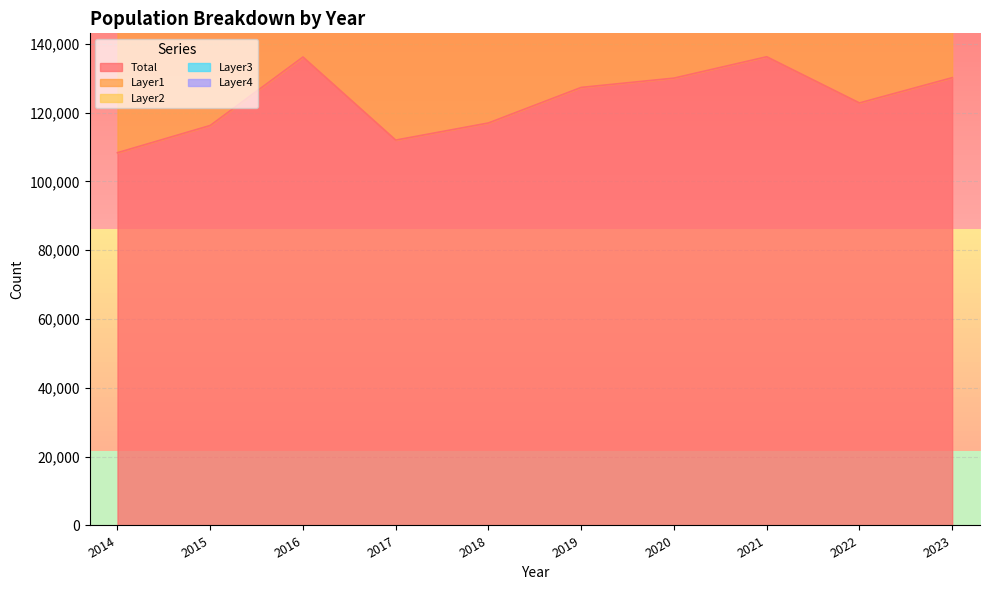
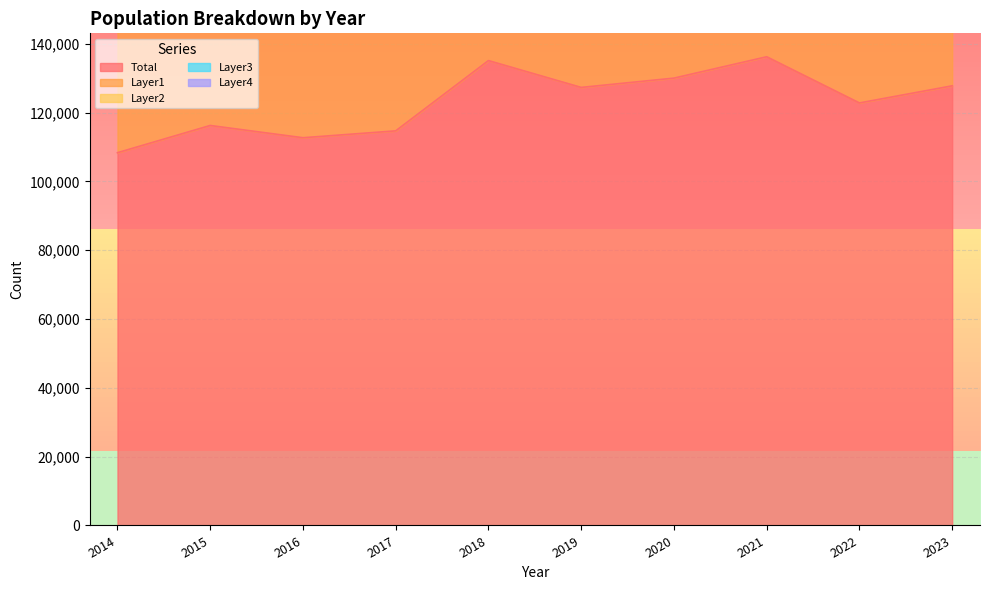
  {
    "Total": {
      "2014": "108,000",
      "2015": "116,000",
-     "2016": "136,000",
-     "2017": "112,000",
-     "2018": "117,000",
+     "2016": "113,000",
+     "2017": "115,000",
+     "2018": "135,000",
      "2019": "127,000",
      "2020": "130,000",
      "2021": "136,000",
      "2022": "123,000",
-     "2023": "130,000"
+     "2023": "128,000"
    }
  }
